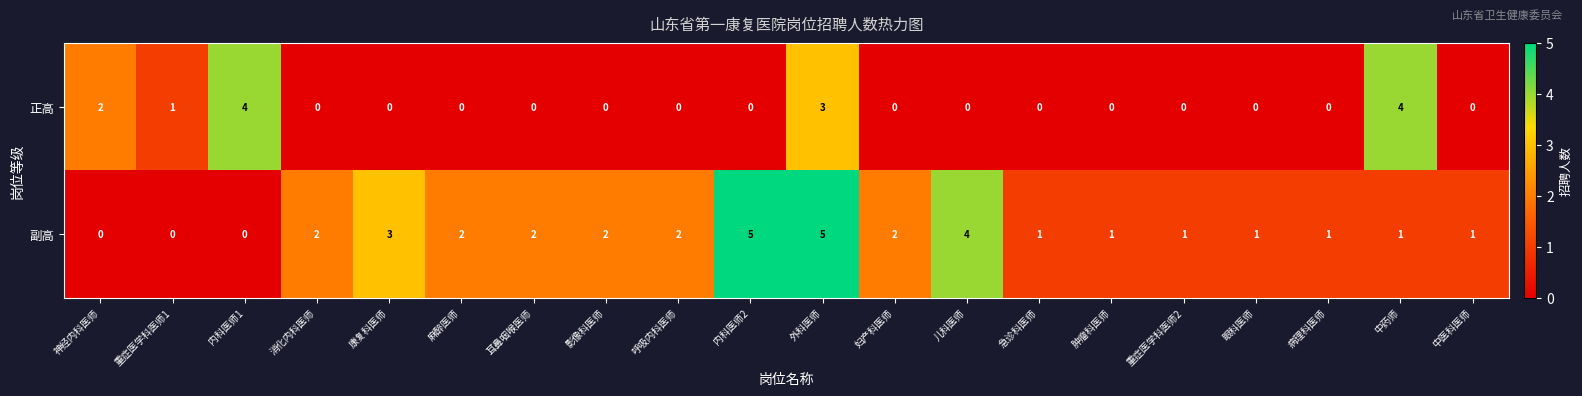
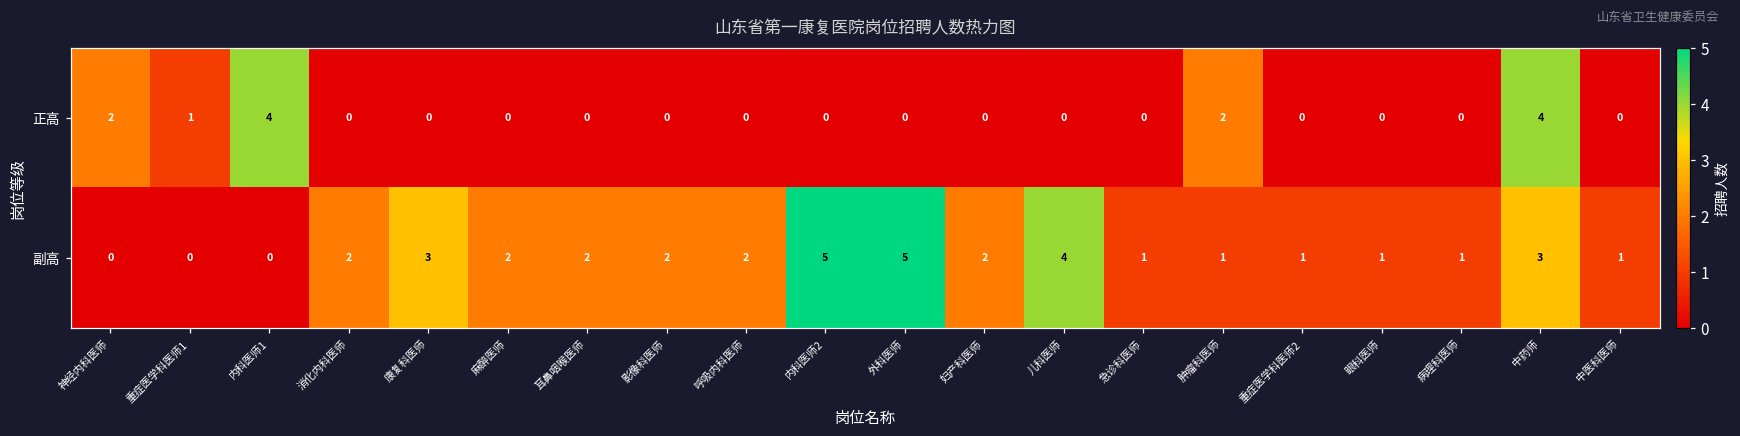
  {
    "正高": {
      "神经内科医师": 2,
      "重症医学科医师1": 1,
      "内科医师1": 4,
      "消化内科医师": 0,
      "康复科医师": 0,
      "麻醉医师": 0,
      "耳鼻咽喉医师": 0,
      "影像科医师": 0,
      "呼吸内科医师": 0,
      "内科医师2": 0,
-     "外科医师": 3,
+     "外科医师": 0,
      "妇产科医师": 0,
      "儿科医师": 0,
      "急诊科医师": 0,
-     "肿瘤科医师": 0,
+     "肿瘤科医师": 2,
      "重症医学科医师2": 0,
      "眼科医师": 0,
      "病理科医师": 0,
      "中药师": 4,
      "中医科医师": 0
    },
    "副高": {
      "神经内科医师": 0,
      "重症医学科医师1": 0,
      "内科医师1": 0,
      "消化内科医师": 2,
      "康复科医师": 3,
      "麻醉医师": 2,
      "耳鼻咽喉医师": 2,
      "影像科医师": 2,
      "呼吸内科医师": 2,
      "内科医师2": 5,
      "外科医师": 5,
      "妇产科医师": 2,
      "儿科医师": 4,
      "急诊科医师": 1,
      "肿瘤科医师": 1,
      "重症医学科医师2": 1,
      "眼科医师": 1,
      "病理科医师": 1,
-     "中药师": 1,
+     "中药师": 3,
      "中医科医师": 1
    }
  }
